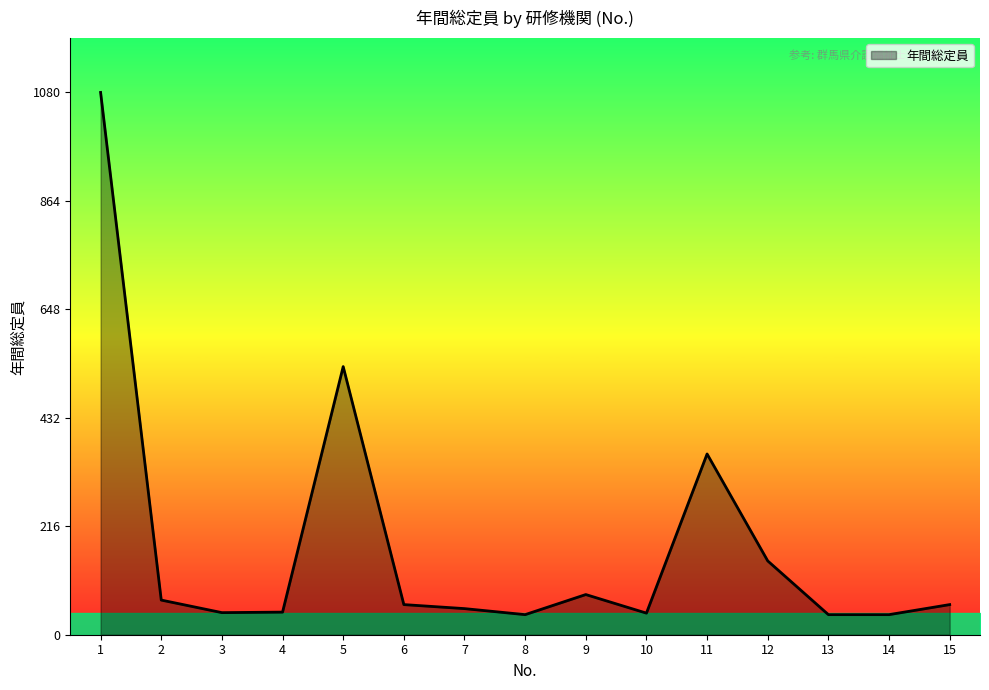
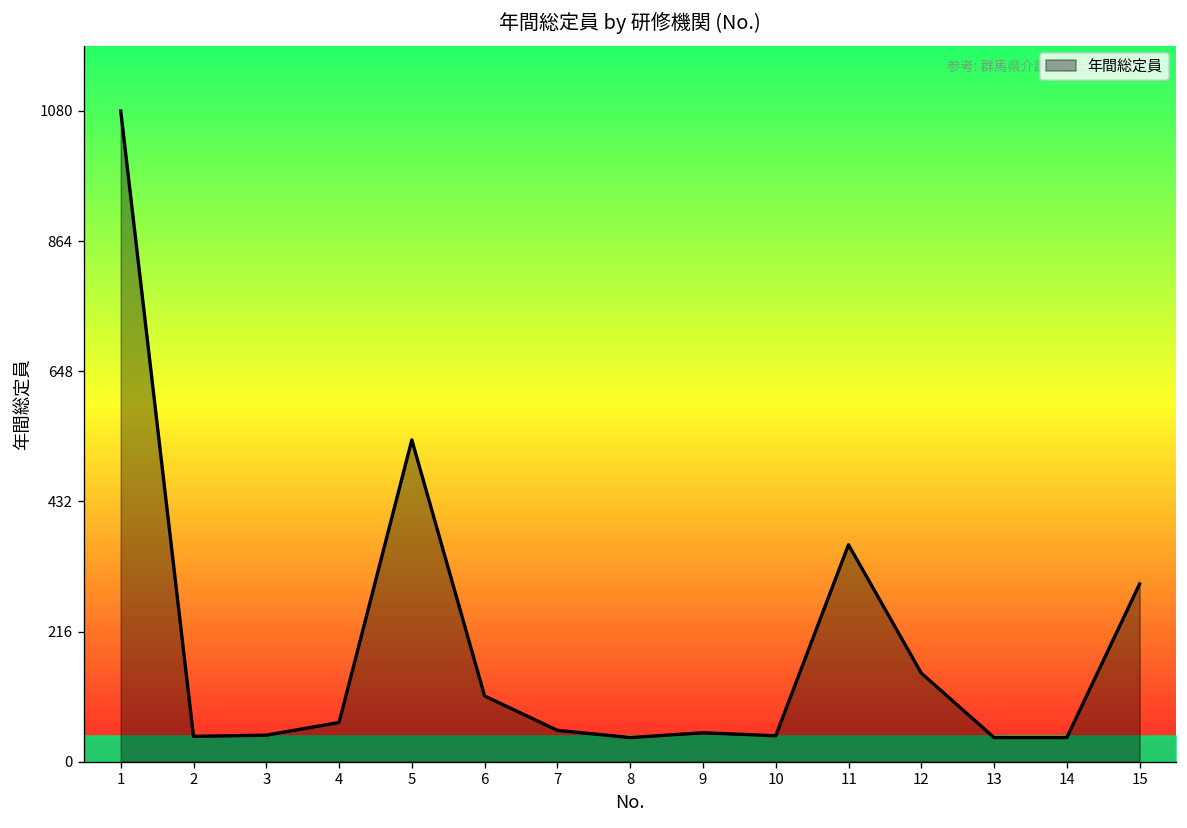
  {
    "年間総定員": {
      "1": 1080,
-     "2": 70,
+     "2": 40,
      "3": 40,
-     "4": 50,
+     "4": 70,
      "5": 530,
-     "6": 60,
+     "6": 110,
      "7": 50,
      "8": 40,
-     "9": 80,
+     "9": 50,
      "10": 40,
      "11": 360,
      "12": 150,
      "13": 40,
      "14": 40,
-     "15": 60
+     "15": 300
    }
  }
